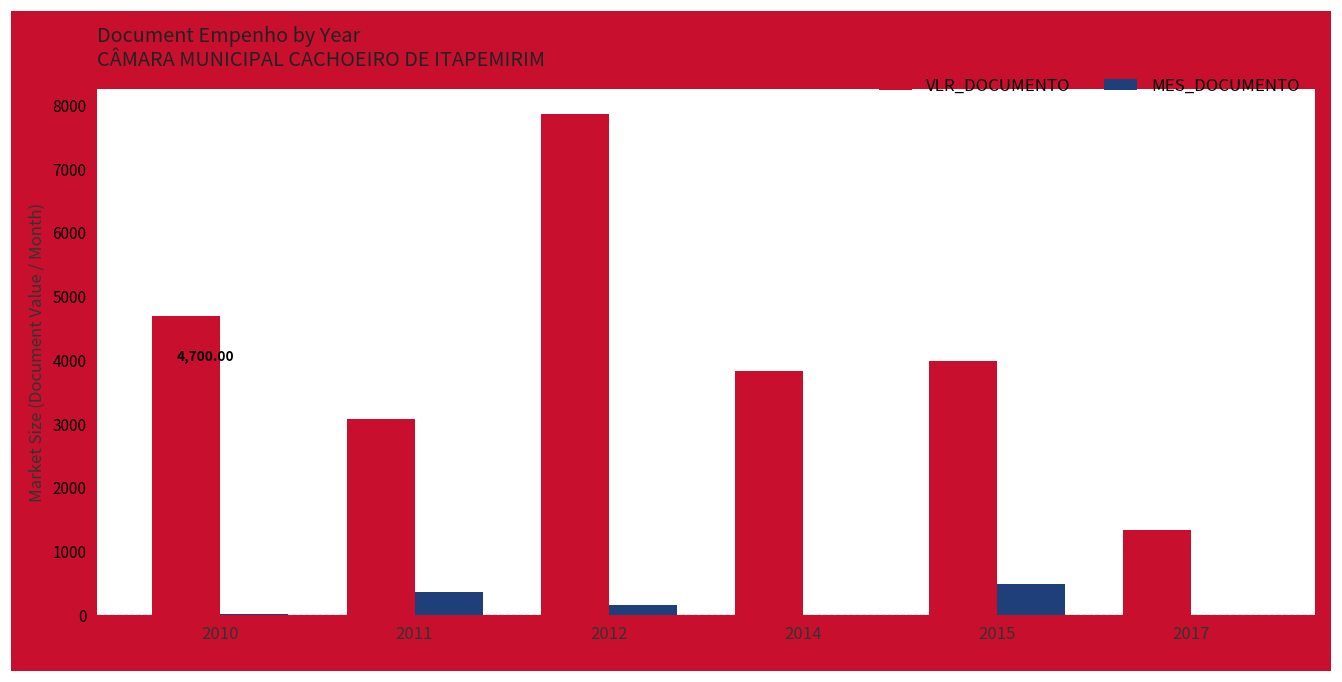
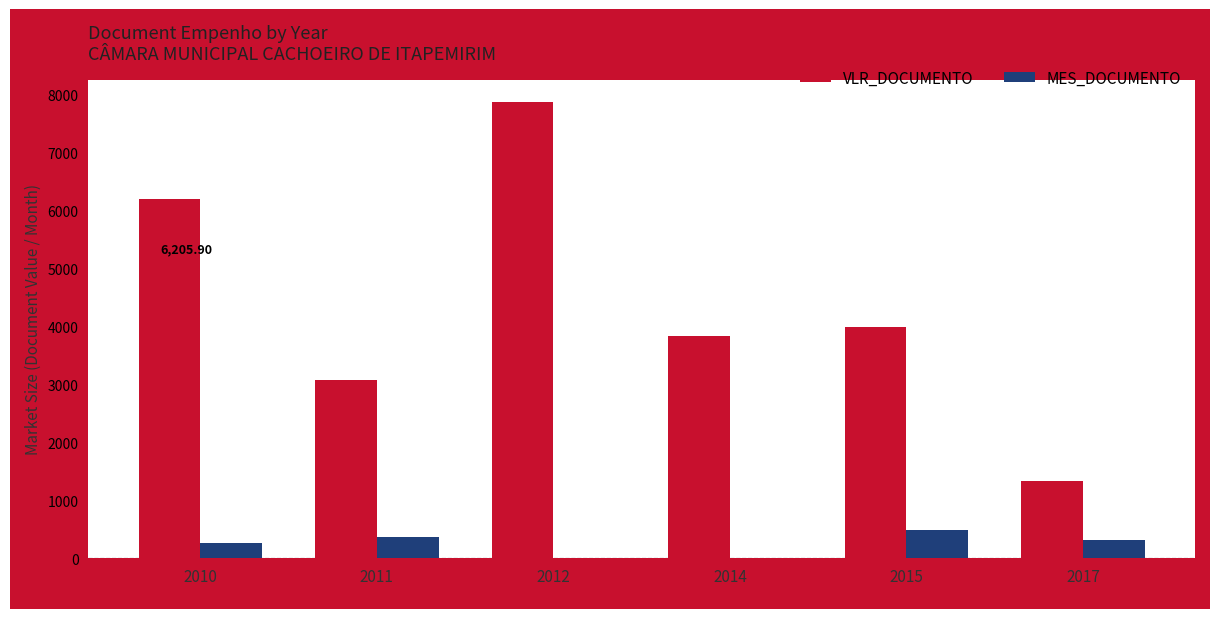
  {
    "VLR_DOCUMENTO": {
-     "2010": "4,700.00"
+     "2010": "6,205.90"
    },
    "MES_DOCUMENTO": {
-     "2010": "0",
+     "2010": "300",
      "2011": "400",
-     "2012": "200",
+     "2012": "0",
      "2015": "500",
-     "2017": "0"
+     "2017": "300"
    }
  }
